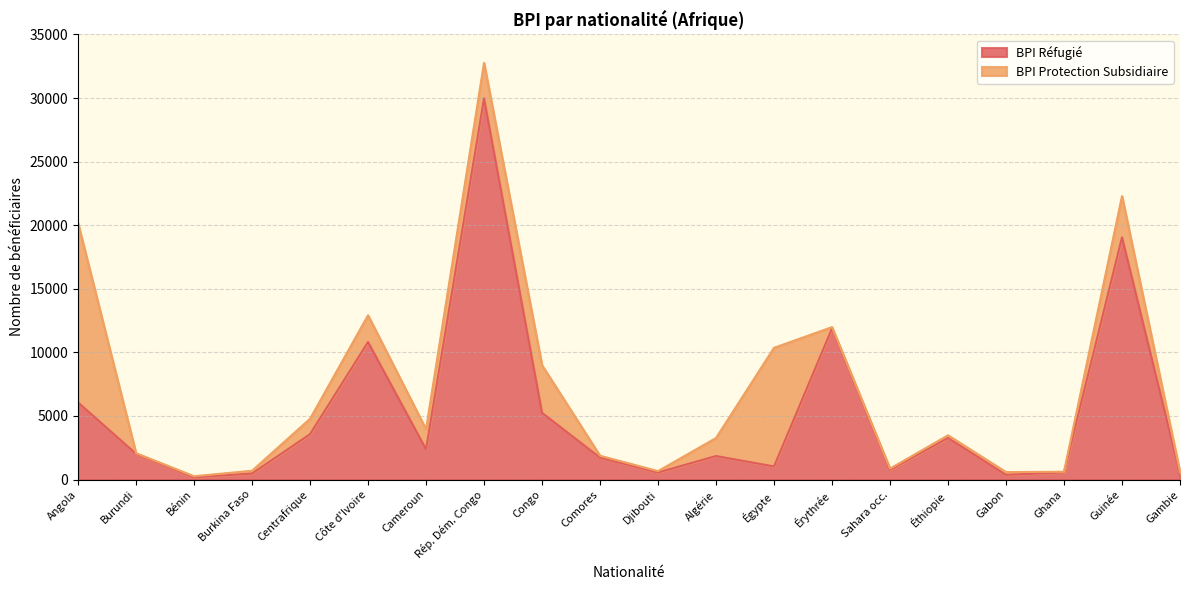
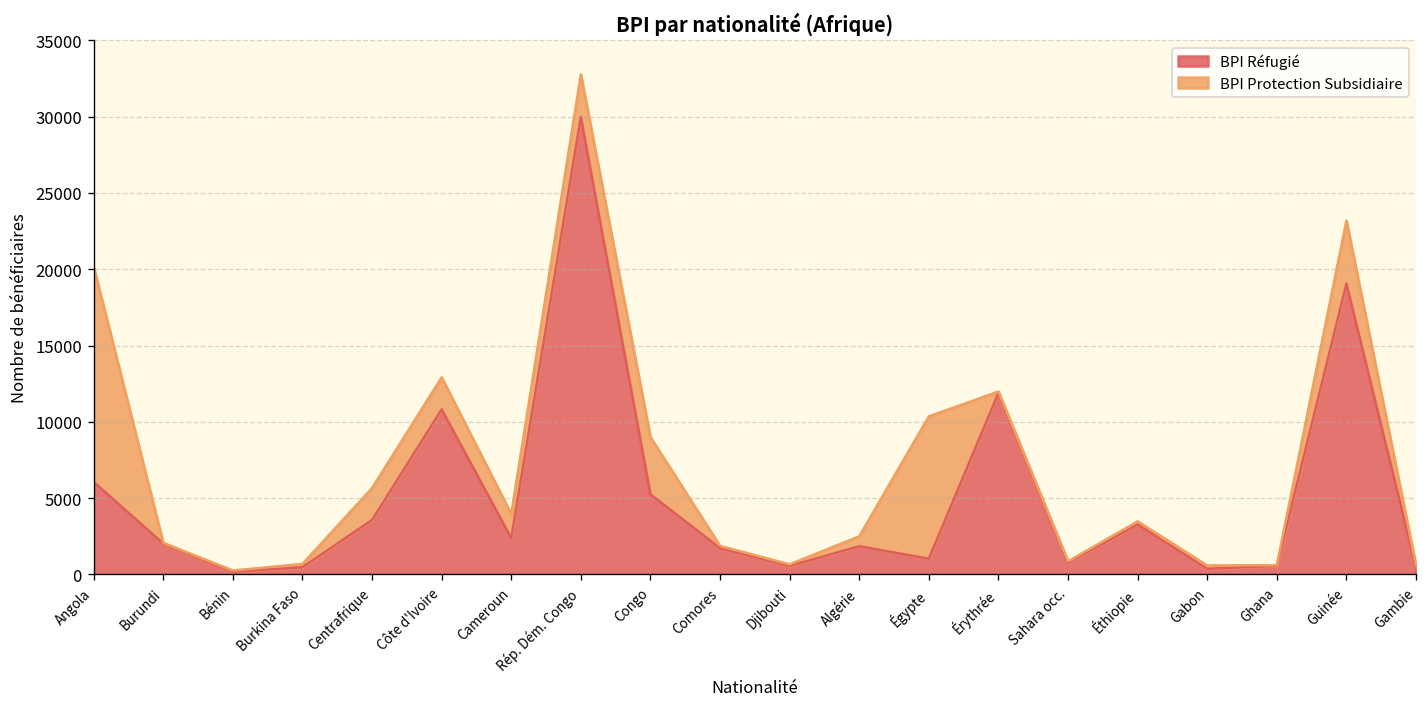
  {
    "BPI Réfugié": {
      "Angola": 6100,
      "Burkina Faso": 500,
      "Centrafrique": 3600,
      "Côte d'Ivoire": 10800,
      "Cameroun": 2400,
      "Rép. Dém. Congo": 30000,
      "Congo": 5200,
      "Algérie": 1900,
      "Égypte": 1000,
      "Éthiopie": 3300,
      "Gabon": 400,
      "Guinée": 19000
    },
    "BPI Protection Subsidiaire": {
      "Angola": 14100,
      "Burkina Faso": 200,
-     "Centrafrique": 1200,
+     "Centrafrique": 2100,
      "Côte d'Ivoire": 2100,
      "Cameroun": 1600,
      "Rép. Dém. Congo": 2800,
      "Congo": 3700,
-     "Algérie": 1400,
+     "Algérie": 600,
      "Égypte": 9300,
      "Éthiopie": 200,
      "Gabon": 200,
-     "Guinée": 3200
+     "Guinée": 4100
    }
  }
